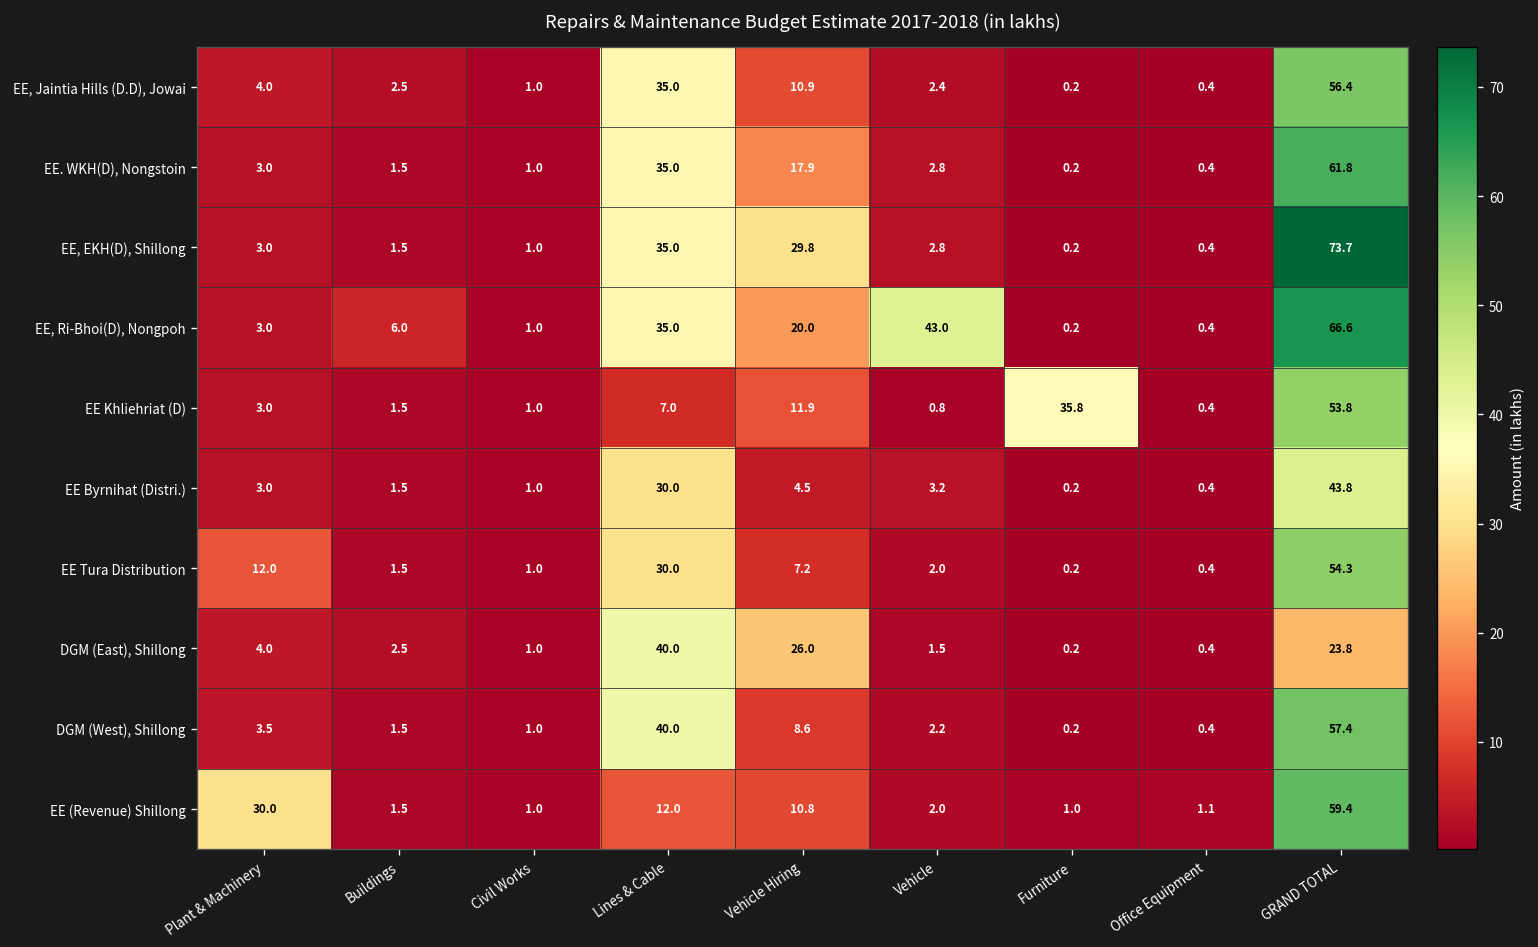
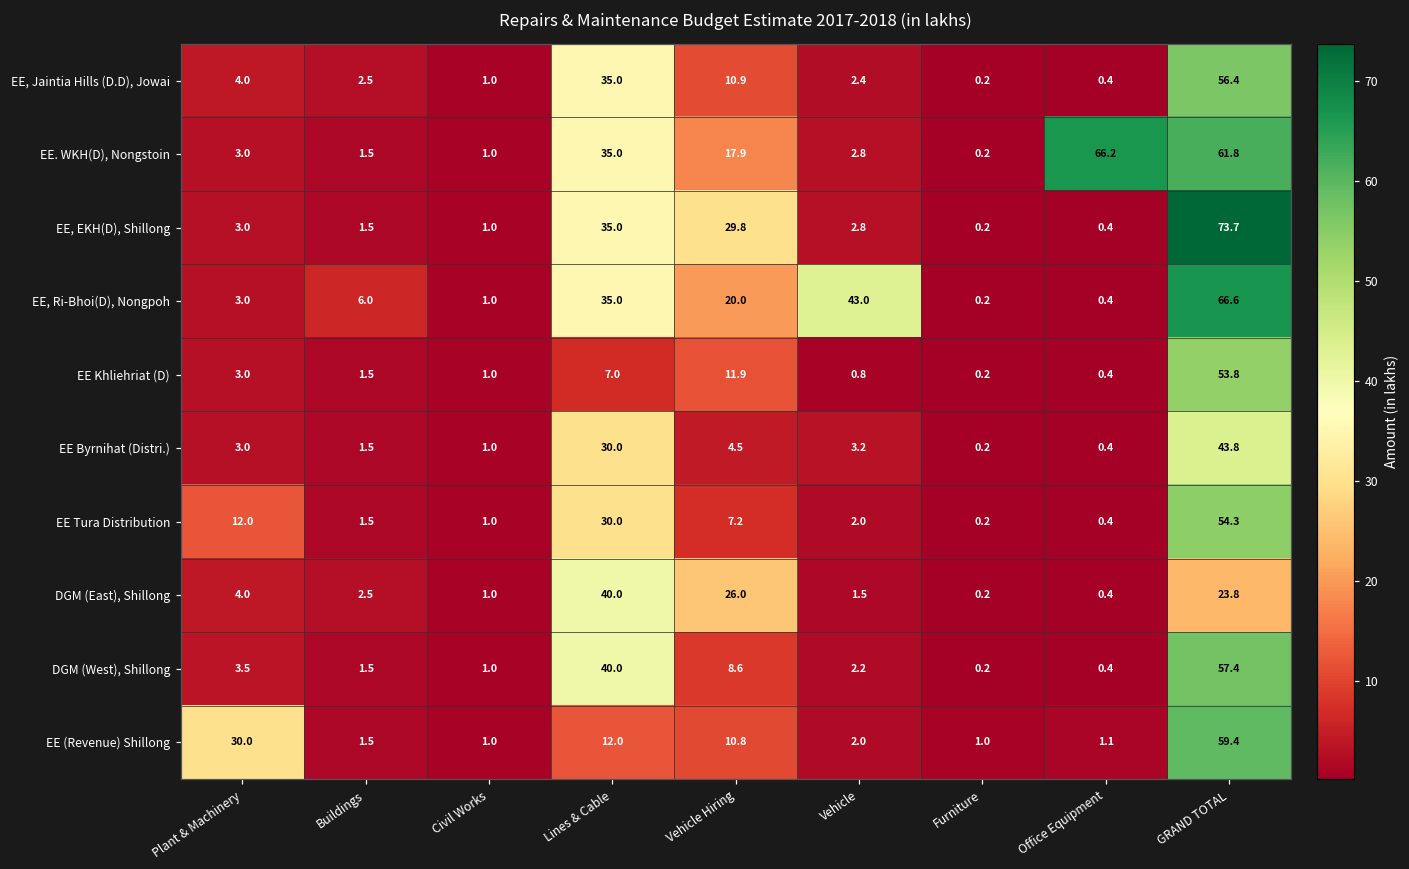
  {
    "EE, Jaintia Hills (D.D), Jowai": {
      "Plant & Machinery": 4.0,
      "Buildings": 2.5,
      "Civil Works": 1.0,
      "Lines & Cable": 35.0,
      "Vehicle Hiring": 10.9,
      "Vehicle": 2.4,
      "Furniture": 0.2,
      "Office Equipment": 0.4,
      "GRAND TOTAL": 56.4
    },
    "EE. WKH(D), Nongstoin": {
      "Plant & Machinery": 3.0,
      "Buildings": 1.5,
      "Civil Works": 1.0,
      "Lines & Cable": 35.0,
      "Vehicle Hiring": 17.9,
      "Vehicle": 2.8,
      "Furniture": 0.2,
-     "Office Equipment": 0.4,
+     "Office Equipment": 66.2,
      "GRAND TOTAL": 61.8
    },
    "EE, EKH(D), Shillong": {
      "Plant & Machinery": 3.0,
      "Buildings": 1.5,
      "Civil Works": 1.0,
      "Lines & Cable": 35.0,
      "Vehicle Hiring": 29.8,
      "Vehicle": 2.8,
      "Furniture": 0.2,
      "Office Equipment": 0.4,
      "GRAND TOTAL": 73.7
    },
    "EE, Ri-Bhoi(D), Nongpoh": {
      "Plant & Machinery": 3.0,
      "Buildings": 6.0,
      "Civil Works": 1.0,
      "Lines & Cable": 35.0,
      "Vehicle Hiring": 20.0,
      "Vehicle": 43.0,
      "Furniture": 0.2,
      "Office Equipment": 0.4,
      "GRAND TOTAL": 66.6
    },
    "EE Khliehriat (D)": {
      "Plant & Machinery": 3.0,
      "Buildings": 1.5,
      "Civil Works": 1.0,
      "Lines & Cable": 7.0,
      "Vehicle Hiring": 11.9,
      "Vehicle": 0.8,
-     "Furniture": 35.8,
+     "Furniture": 0.2,
      "Office Equipment": 0.4,
      "GRAND TOTAL": 53.8
    },
    "EE Byrnihat (Distri.)": {
      "Plant & Machinery": 3.0,
      "Buildings": 1.5,
      "Civil Works": 1.0,
      "Lines & Cable": 30.0,
      "Vehicle Hiring": 4.5,
      "Vehicle": 3.2,
      "Furniture": 0.2,
      "Office Equipment": 0.4,
      "GRAND TOTAL": 43.8
    },
    "EE Tura Distribution": {
      "Plant & Machinery": 12.0,
      "Buildings": 1.5,
      "Civil Works": 1.0,
      "Lines & Cable": 30.0,
      "Vehicle Hiring": 7.2,
      "Vehicle": 2.0,
      "Furniture": 0.2,
      "Office Equipment": 0.4,
      "GRAND TOTAL": 54.3
    },
    "DGM (East), Shillong": {
      "Plant & Machinery": 4.0,
      "Buildings": 2.5,
      "Civil Works": 1.0,
      "Lines & Cable": 40.0,
      "Vehicle Hiring": 26.0,
      "Vehicle": 1.5,
      "Furniture": 0.2,
      "Office Equipment": 0.4,
      "GRAND TOTAL": 23.8
    },
    "DGM (West), Shillong": {
      "Plant & Machinery": 3.5,
      "Buildings": 1.5,
      "Civil Works": 1.0,
      "Lines & Cable": 40.0,
      "Vehicle Hiring": 8.6,
      "Vehicle": 2.2,
      "Furniture": 0.2,
      "Office Equipment": 0.4,
      "GRAND TOTAL": 57.4
    },
    "EE (Revenue) Shillong": {
      "Plant & Machinery": 30.0,
      "Buildings": 1.5,
      "Civil Works": 1.0,
      "Lines & Cable": 12.0,
      "Vehicle Hiring": 10.8,
      "Vehicle": 2.0,
      "Furniture": 1.0,
      "Office Equipment": 1.1,
      "GRAND TOTAL": 59.4
    }
  }
